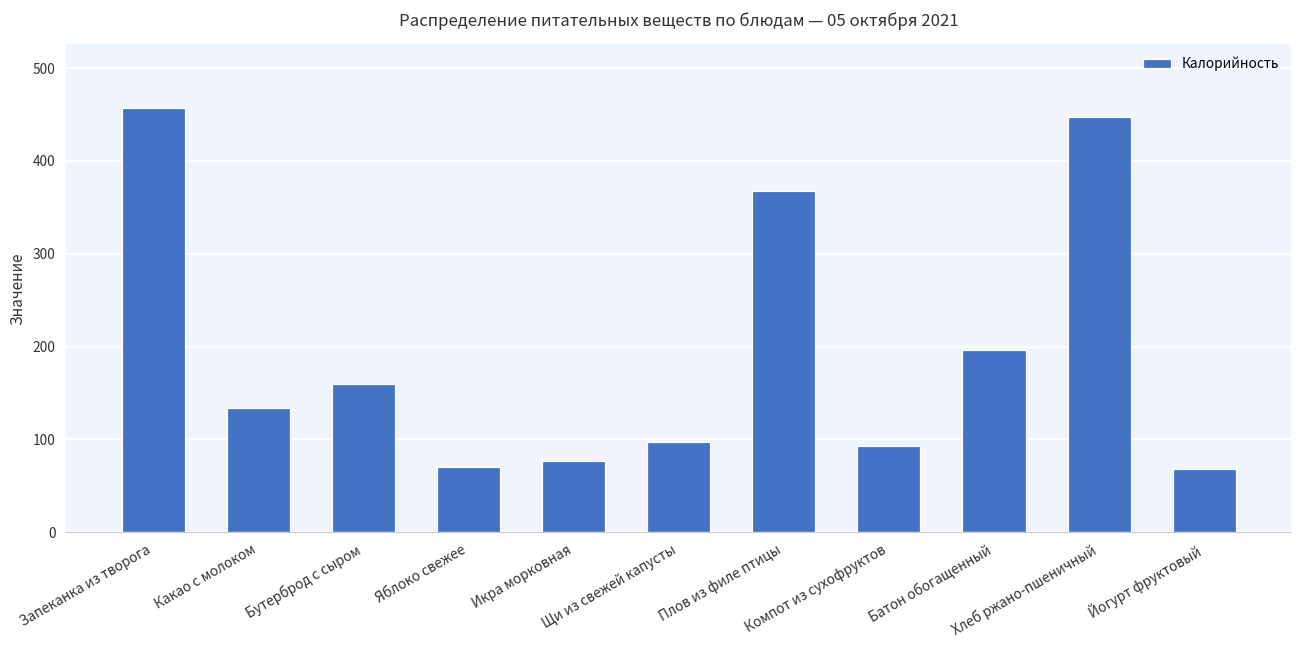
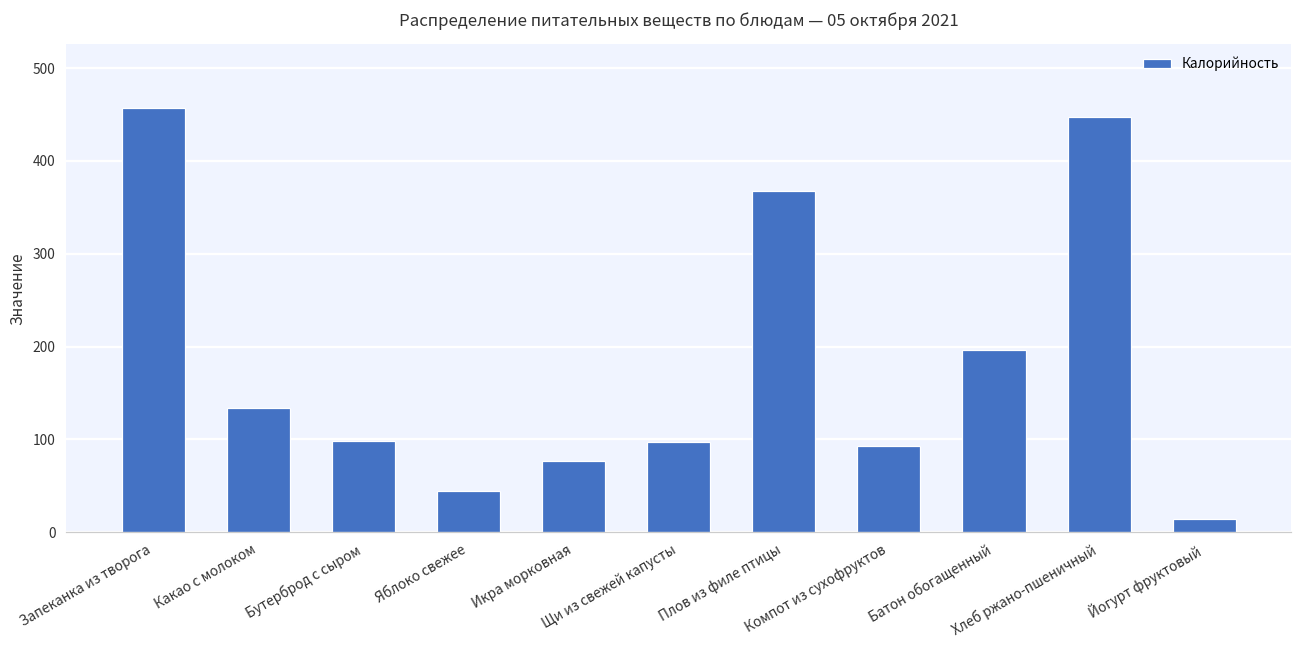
  {
    "Запеканка из творога": 460,
    "Какао с молоком": 130,
-   "Бутерброд с сыром": 160,
-   "Яблоко свежее": 70,
+   "Бутерброд с сыром": 100,
+   "Яблоко свежее": 40,
    "Икра морковная": 80,
    "Щи из свежей капусты": 100,
    "Плов из филе птицы": 370,
    "Компот из сухофруктов": 90,
    "Батон обогащенный": 200,
    "Хлеб ржано-пшеничный": 450,
-   "Йогурт фруктовый": 70
+   "Йогурт фруктовый": 10
  }
